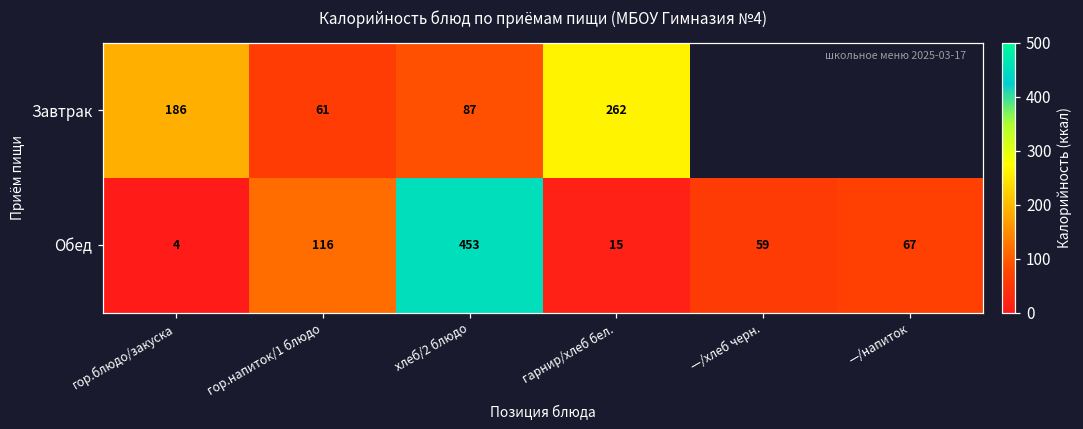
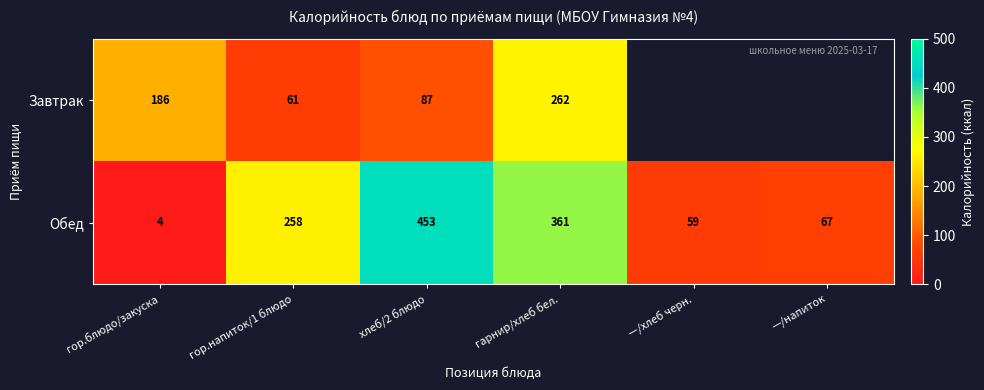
  {
    "Завтрак": {
      "гор.блюдо/закуска": 186,
      "гор.напиток/1 блюдо": 61,
      "хлеб/2 блюдо": 87,
      "гарнир/хлеб бел.": 262
    },
    "Обед": {
      "гор.блюдо/закуска": 4,
-     "гор.напиток/1 блюдо": 116,
+     "гор.напиток/1 блюдо": 258,
      "хлеб/2 блюдо": 453,
-     "гарнир/хлеб бел.": 15,
+     "гарнир/хлеб бел.": 361,
      "—/хлеб черн.": 59,
      "—/напиток": 67
    }
  }
